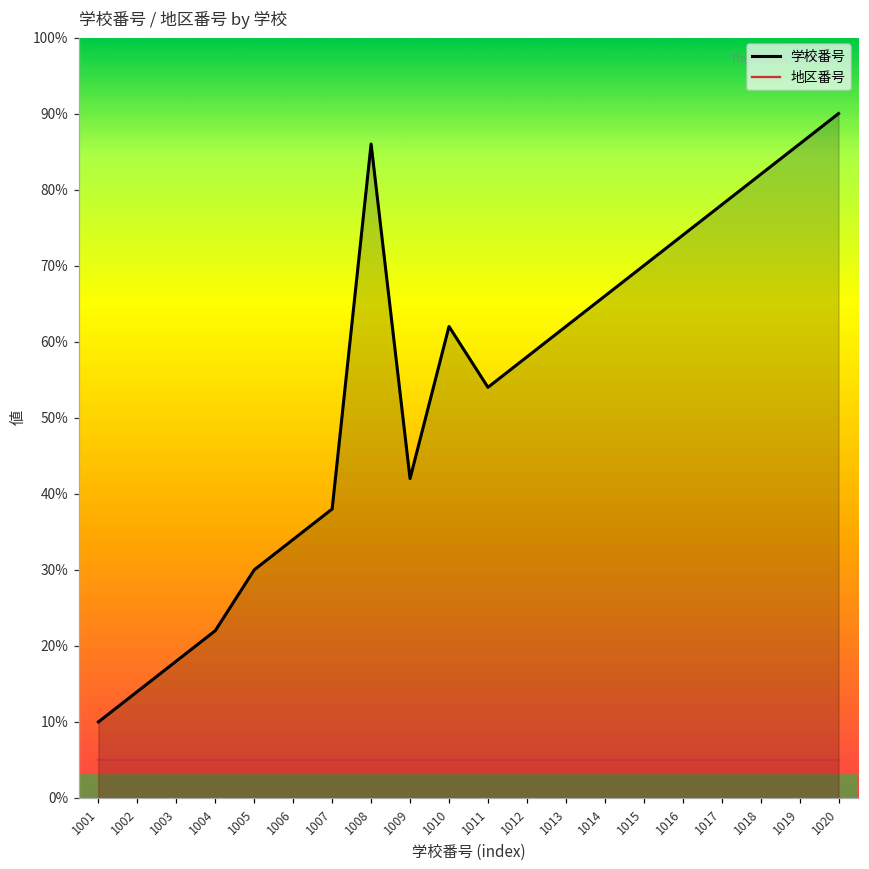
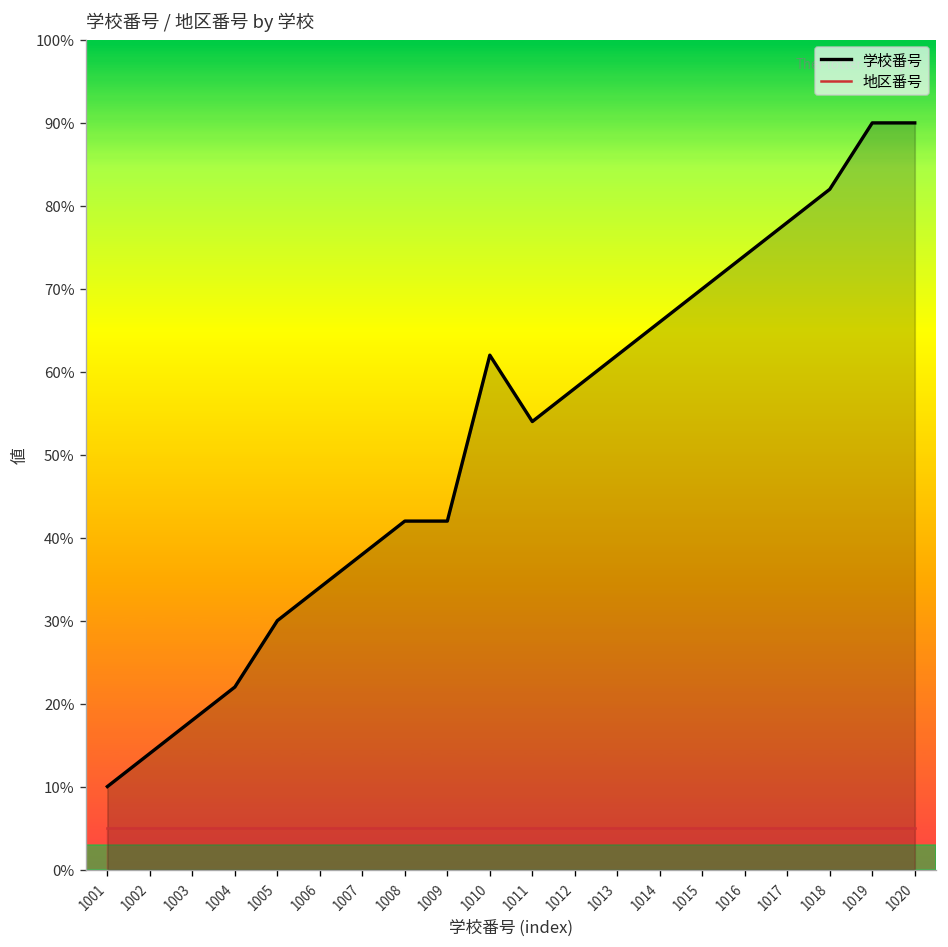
  {
    "学校番号": {
      "1001": "10%",
      "1002": "14%",
      "1003": "18%",
      "1004": "22%",
      "1005": "30%",
      "1006": "34%",
      "1007": "38%",
-     "1008": "86%",
+     "1008": "42%",
      "1009": "42%",
      "1010": "62%",
      "1011": "54%",
      "1012": "58%",
      "1013": "62%",
      "1014": "66%",
      "1015": "70%",
      "1016": "74%",
      "1017": "78%",
      "1018": "82%",
-     "1019": "86%",
+     "1019": "90%",
      "1020": "90%"
    },
    "地区番号": {
      "1001": "5%",
      "1002": "5%",
      "1003": "5%",
      "1004": "5%",
      "1005": "5%",
      "1006": "5%",
      "1007": "5%",
      "1008": "5%",
      "1009": "5%",
      "1010": "5%",
      "1011": "5%",
      "1012": "5%",
      "1013": "5%",
      "1014": "5%",
      "1015": "5%",
      "1016": "5%",
      "1017": "5%",
      "1018": "5%",
      "1019": "5%",
      "1020": "5%"
    }
  }
